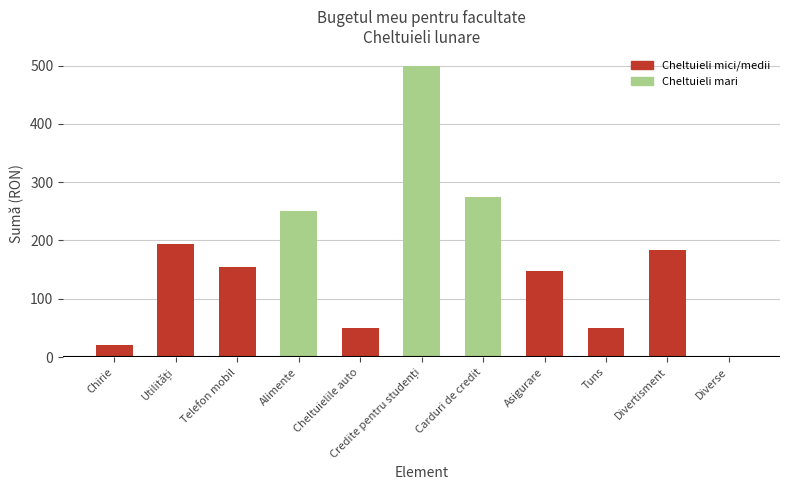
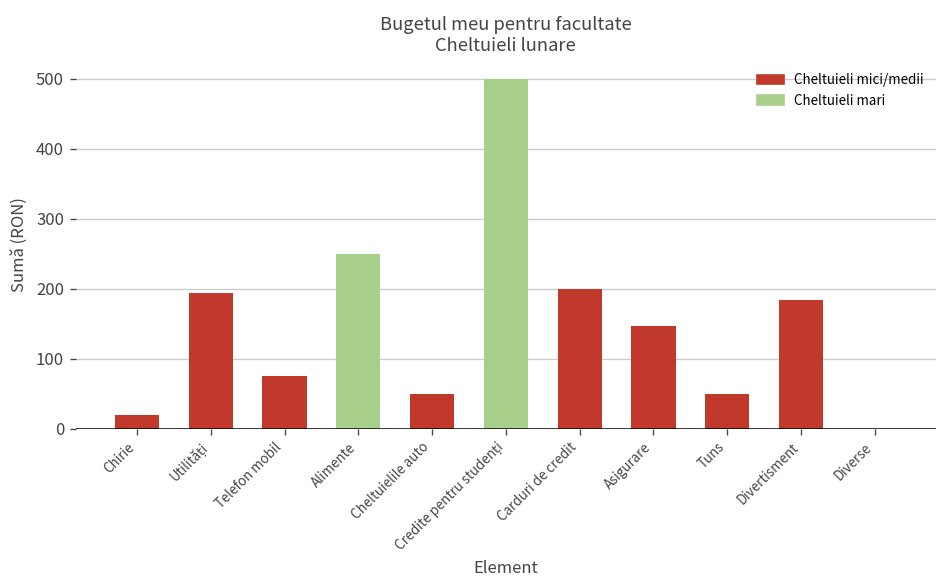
  {
    "Chirie": 20,
    "Utilități": 190,
-   "Telefon mobil": 150,
+   "Telefon mobil": 80,
    "Alimente": 250,
    "Cheltuielile auto": 50,
    "Credite pentru studenți": 500,
-   "Carduri de credit": 280,
+   "Carduri de credit": 200,
    "Asigurare": 150,
    "Tuns": 50,
    "Divertisment": 180,
    "Diverse": 0
  }
